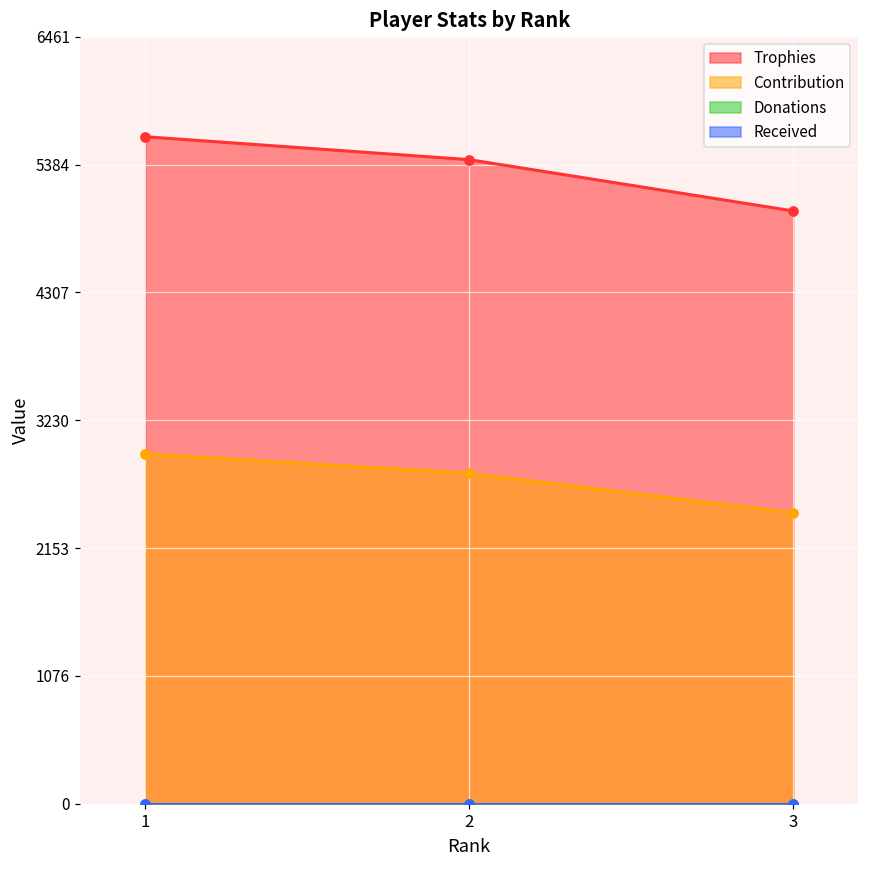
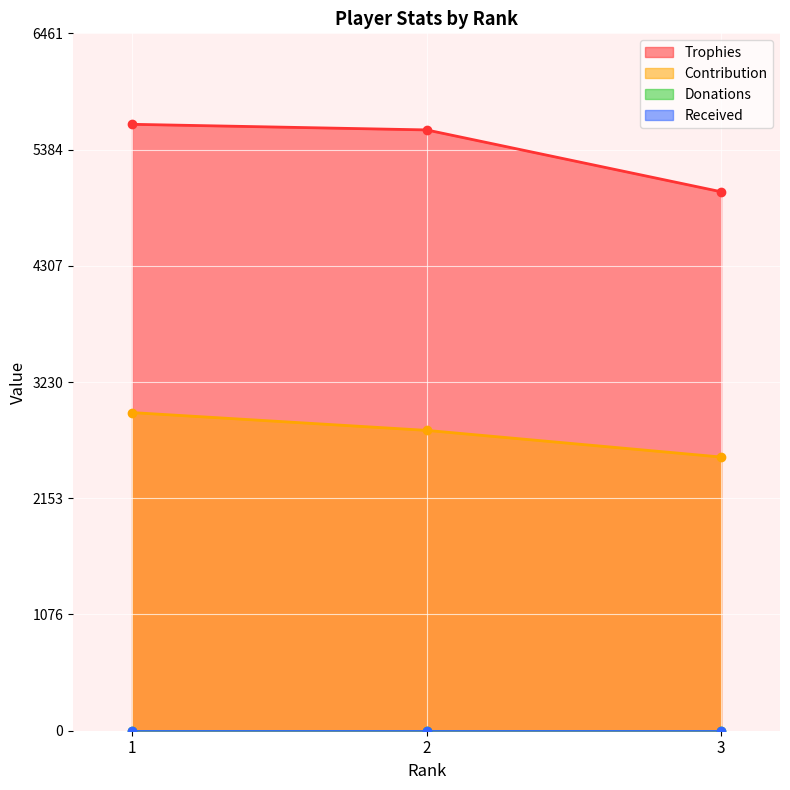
  {
    "Trophies": {
      "1": 5620,
-     "2": 5430,
+     "2": 5570,
      "3": 4990
    },
    "Contribution": {
      "1": 2950,
      "2": 2780,
-     "3": 2450
+     "3": 2540
    },
    "Received": {
      "1": 0,
      "2": 0,
      "3": 0
    }
  }
